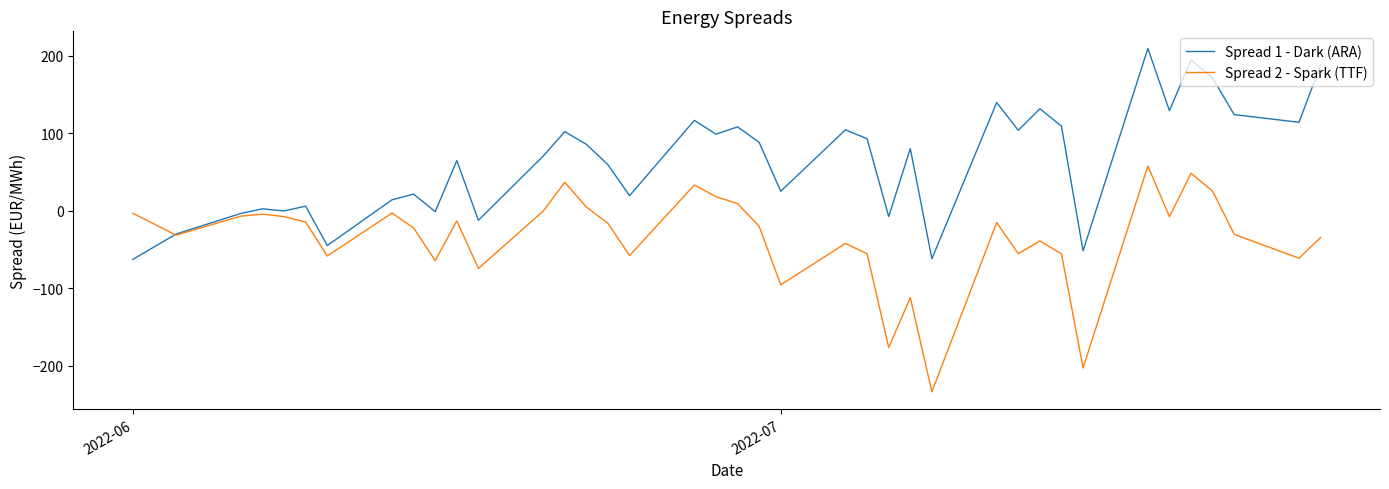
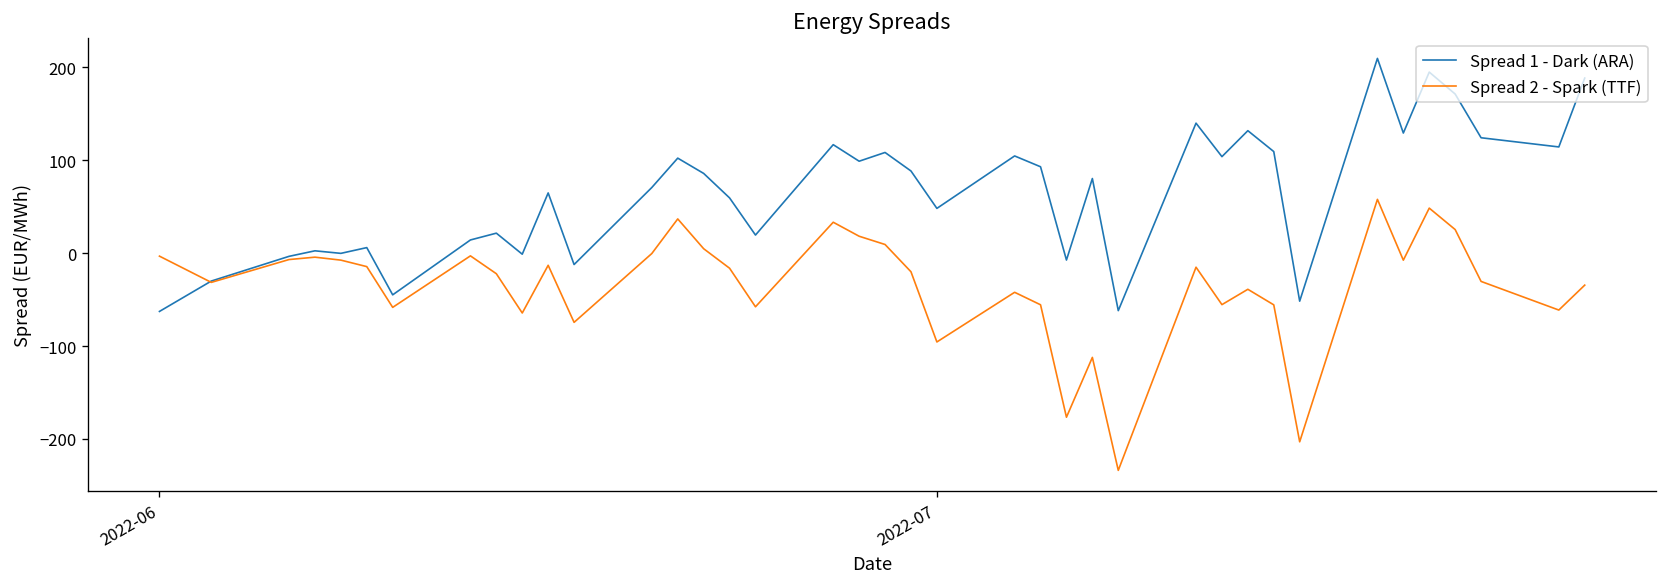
  {
    "Spread 1 - Dark (ARA)": {
      "2022-06": -60,
-     "2022-07": 30
+     "2022-07": 50
    },
    "Spread 2 - Spark (TTF)": {
      "2022-06": 0,
      "2022-07": -100
    }
  }
